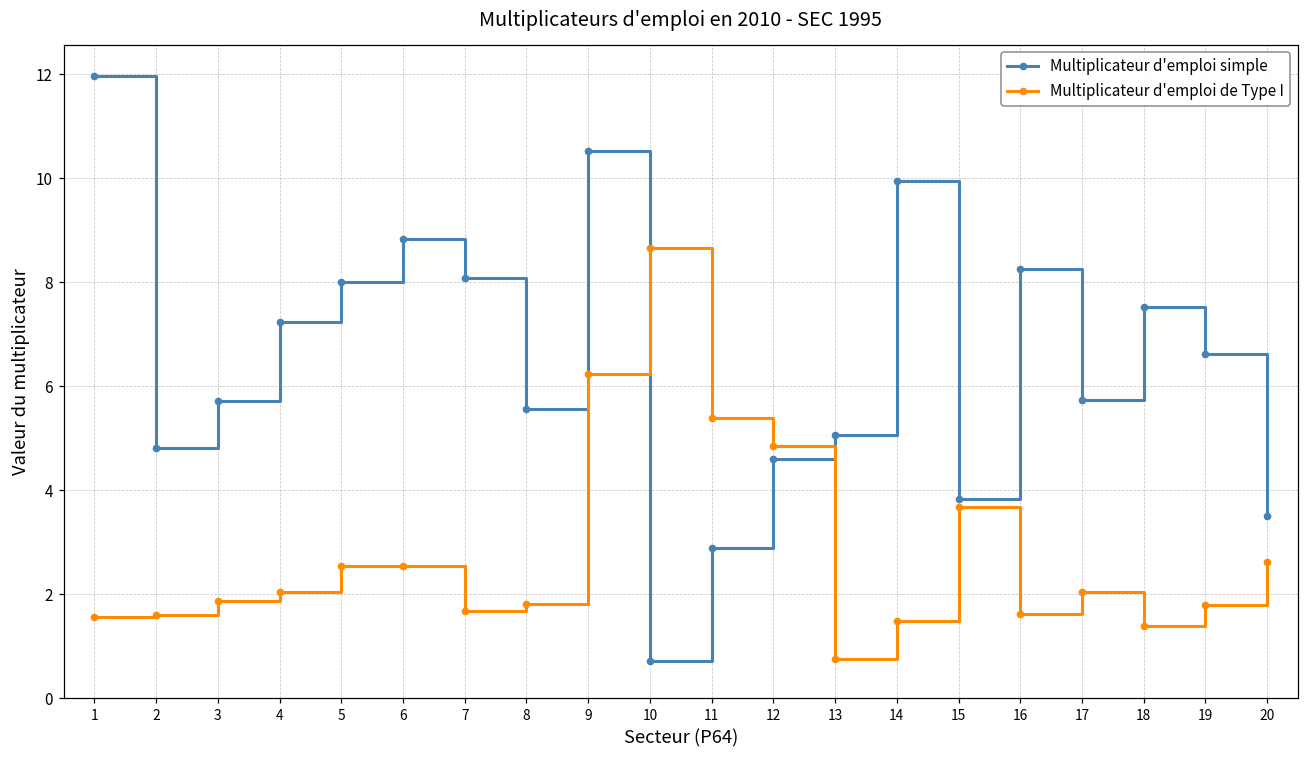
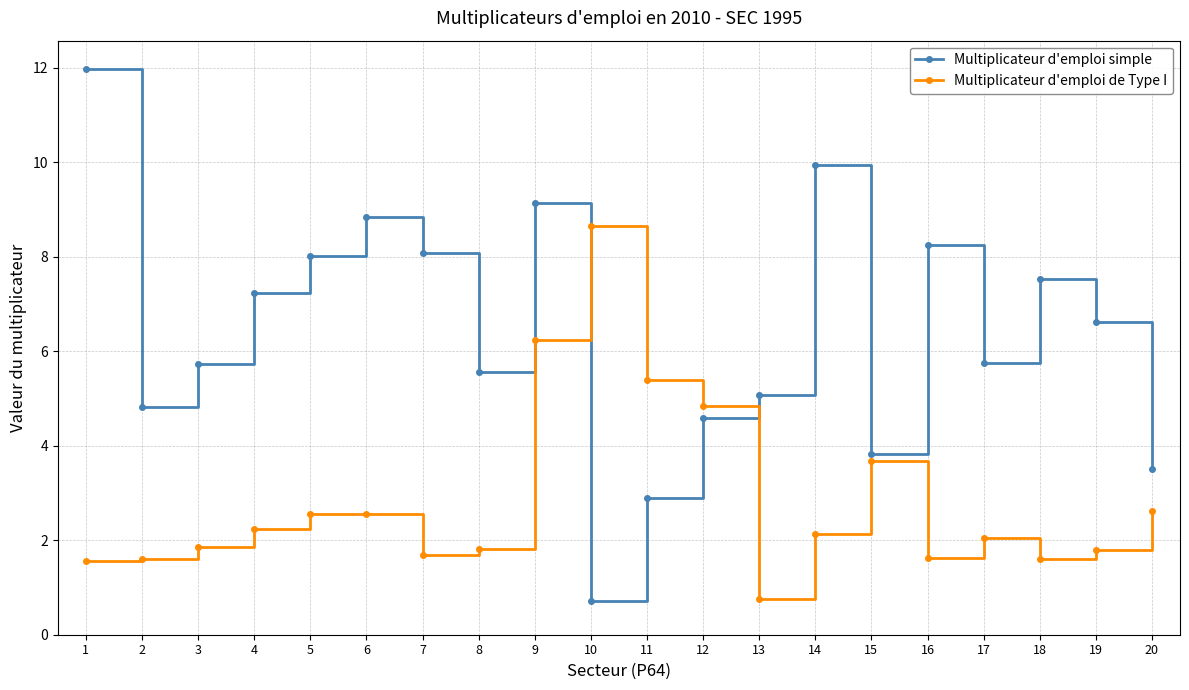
  {
    "Multiplicateur d'emploi simple": {
      "1": 12.0,
      "2": 4.8,
      "3": 5.7,
      "4": 7.2,
      "5": 8.0,
      "6": 8.8,
      "7": 8.1,
      "8": 5.6,
-     "9": 10.5,
+     "9": 9.1,
      "10": 0.7,
      "11": 2.9,
      "12": 4.6,
      "13": 5.1,
      "14": 9.9,
      "15": 3.8,
      "16": 8.2,
      "17": 5.7,
      "18": 7.5,
      "19": 6.6,
      "20": 3.5
    },
    "Multiplicateur d'emploi de Type I": {
      "1": 1.6,
      "2": 1.6,
      "3": 1.9,
-     "4": 2.0,
+     "4": 2.2,
      "5": 2.5,
      "6": 2.6,
      "7": 1.7,
      "8": 1.8,
      "9": 6.2,
      "10": 8.7,
      "11": 5.4,
      "12": 4.8,
      "13": 0.8,
-     "14": 1.5,
+     "14": 2.1,
      "15": 3.7,
      "16": 1.6,
      "17": 2.0,
-     "18": 1.4,
+     "18": 1.6,
      "19": 1.8,
      "20": 2.6
    }
  }
